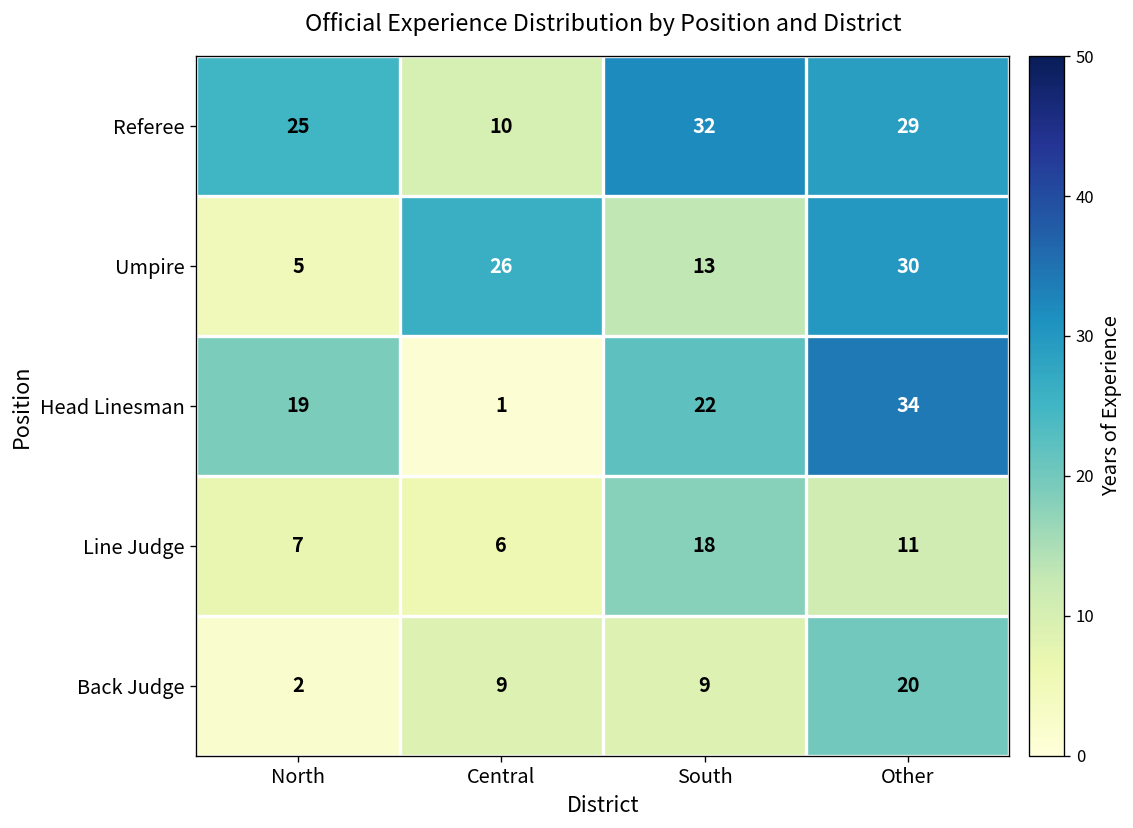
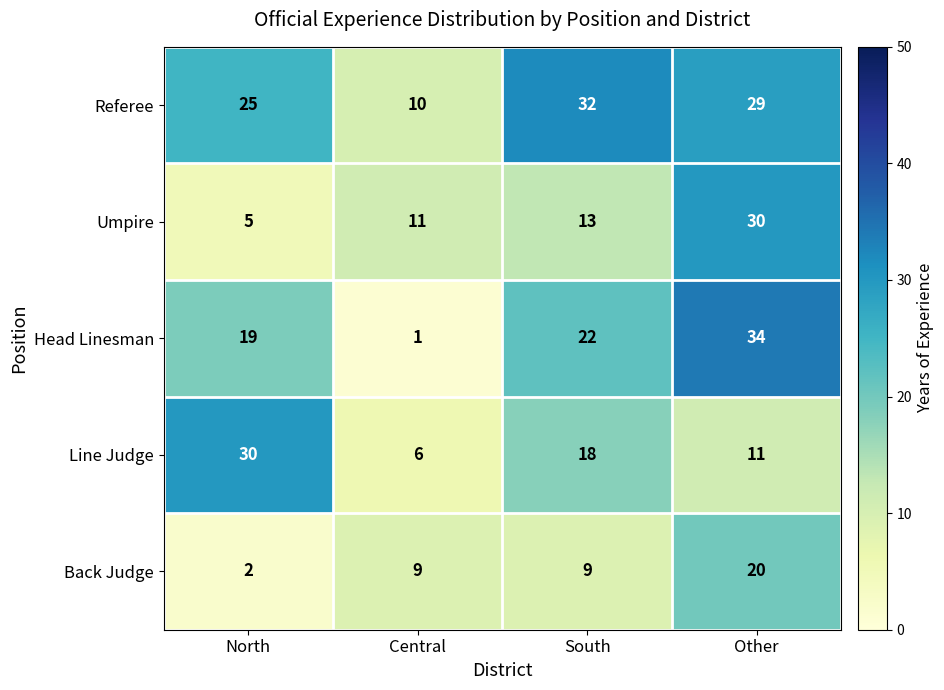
  {
    "Referee": {
      "North": 25,
      "Central": 10,
      "South": 32,
      "Other": 29
    },
    "Umpire": {
      "North": 5,
-     "Central": 26,
+     "Central": 11,
      "South": 13,
      "Other": 30
    },
    "Head Linesman": {
      "North": 19,
      "Central": 1,
      "South": 22,
      "Other": 34
    },
    "Line Judge": {
-     "North": 7,
+     "North": 30,
      "Central": 6,
      "South": 18,
      "Other": 11
    },
    "Back Judge": {
      "North": 2,
      "Central": 9,
      "South": 9,
      "Other": 20
    }
  }
